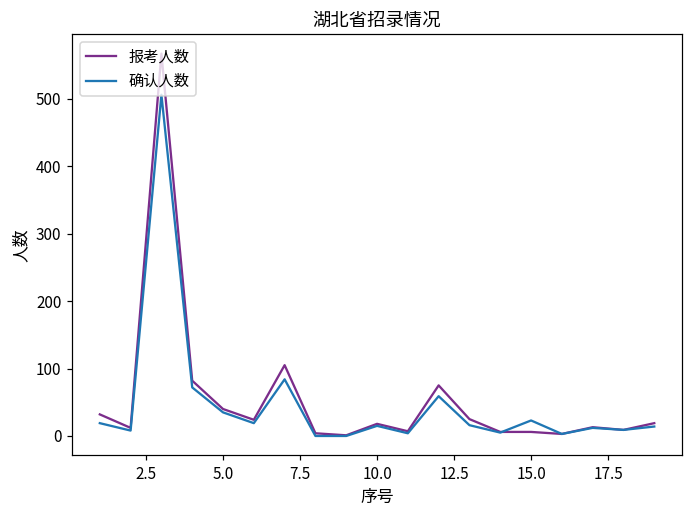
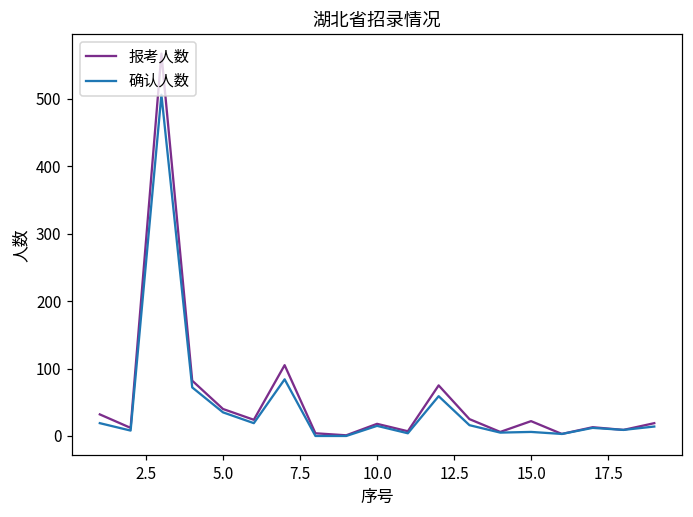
  {
    "报考人数": {
      "5.0": 40,
-     "15.0": 10
+     "15.0": 20
    },
    "确认人数": {
      "5.0": 40,
-     "15.0": 20
+     "15.0": 10
    }
  }
